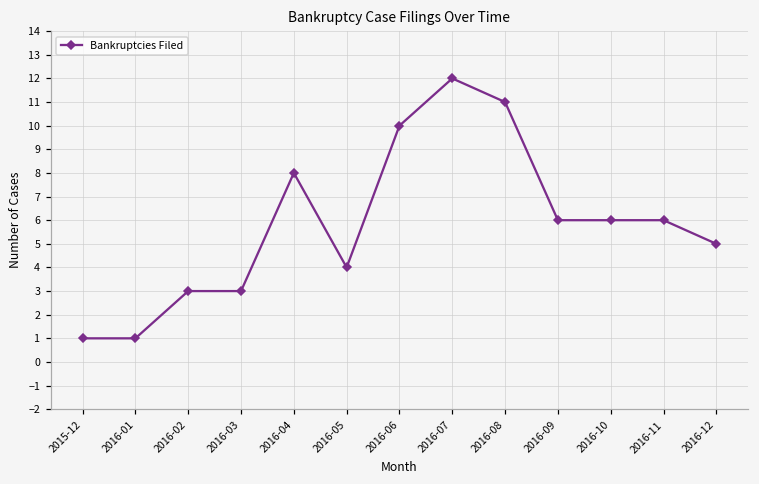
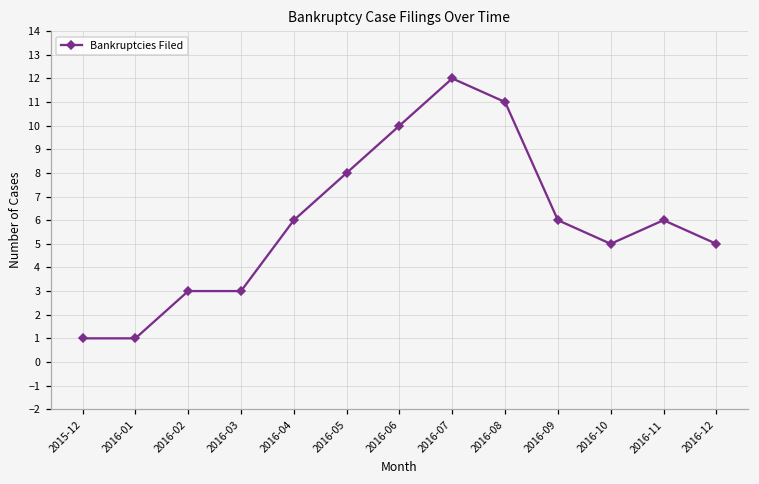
  {
    "2015-12": 1,
    "2016-01": 1,
    "2016-02": 3,
    "2016-03": 3,
-   "2016-04": 8,
-   "2016-05": 4,
+   "2016-04": 6,
+   "2016-05": 8,
    "2016-06": 10,
    "2016-07": 12,
    "2016-08": 11,
    "2016-09": 6,
-   "2016-10": 6,
+   "2016-10": 5,
    "2016-11": 6,
    "2016-12": 5
  }
